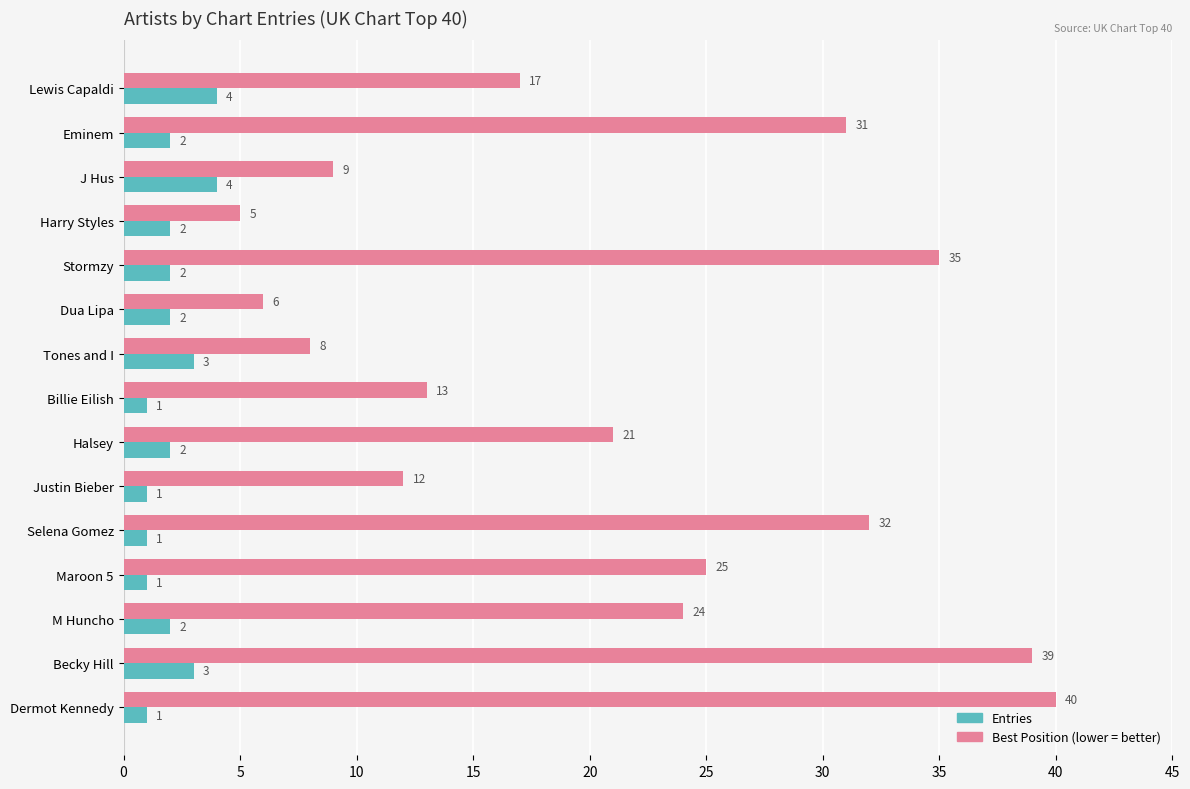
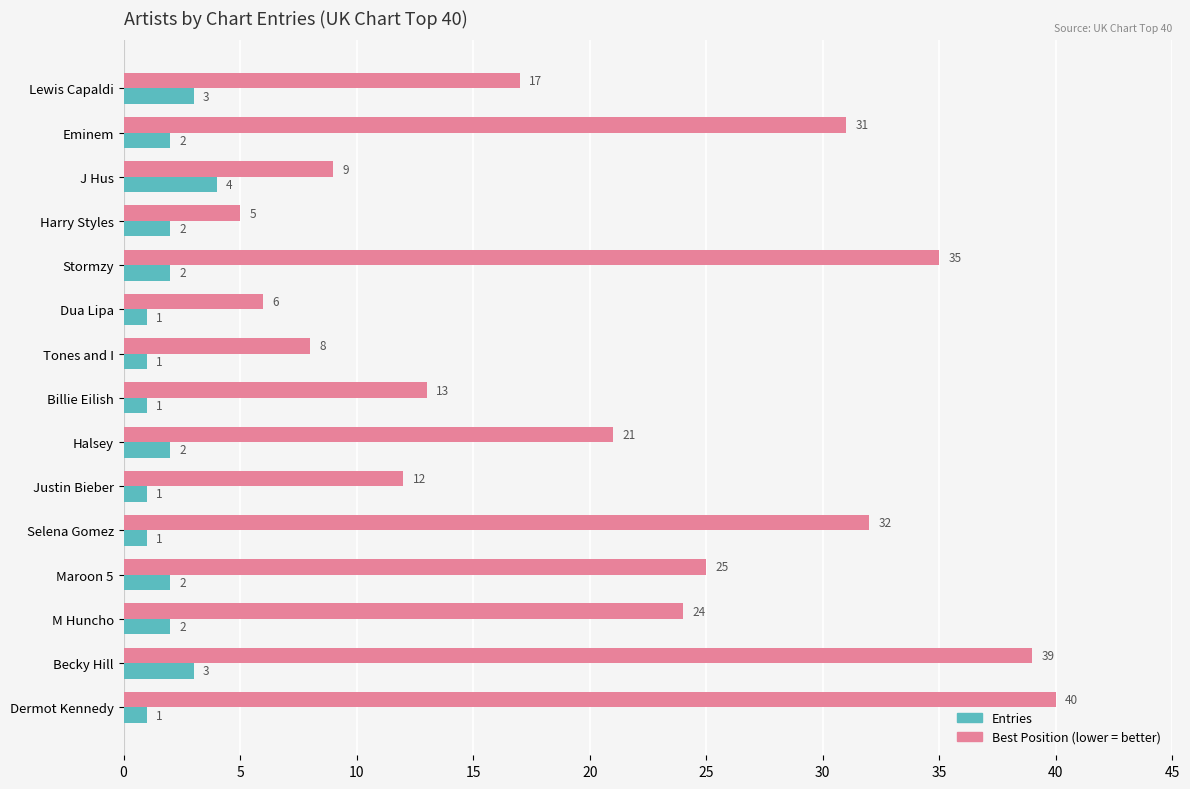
  {
    "Entries": {
-     "Lewis Capaldi": 4,
+     "Lewis Capaldi": 3,
      "Eminem": 2,
      "J Hus": 4,
      "Harry Styles": 2,
      "Stormzy": 2,
-     "Dua Lipa": 2,
-     "Tones and I": 3,
+     "Dua Lipa": 1,
+     "Tones and I": 1,
      "Billie Eilish": 1,
      "Halsey": 2,
      "Justin Bieber": 1,
      "Selena Gomez": 1,
-     "Maroon 5": 1,
+     "Maroon 5": 2,
      "M Huncho": 2,
      "Becky Hill": 3,
      "Dermot Kennedy": 1
    }
  }
